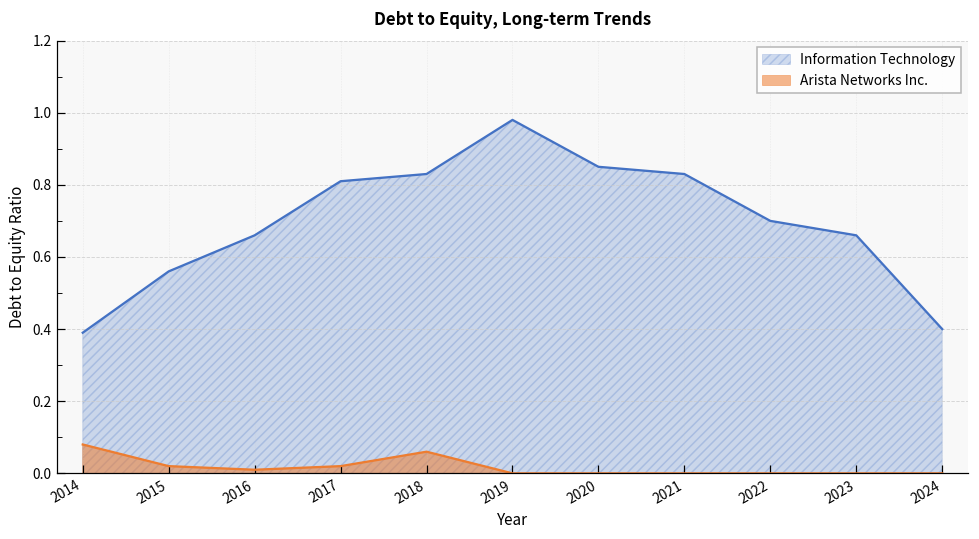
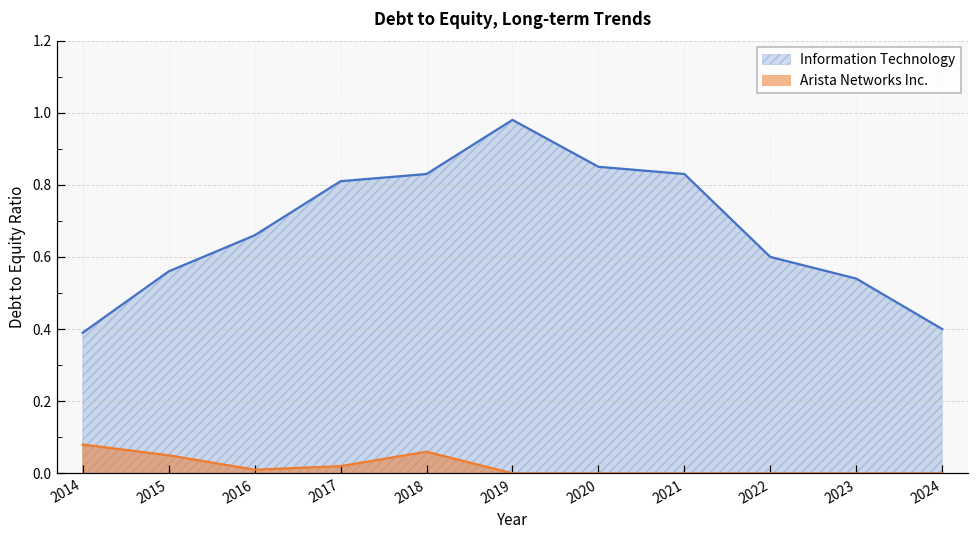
  {
    "Information Technology": {
      "2014": 0.39,
      "2015": 0.56,
      "2016": 0.66,
      "2017": 0.81,
      "2018": 0.83,
      "2019": 0.98,
      "2020": 0.85,
      "2021": 0.83,
-     "2022": 0.7,
-     "2023": 0.66,
+     "2022": 0.6,
+     "2023": 0.54,
      "2024": 0.40
    },
    "Arista Networks Inc.": {
      "2014": 0.08,
-     "2015": 0.02,
+     "2015": 0.05,
      "2016": 0.01,
      "2017": 0.02,
      "2018": 0.06,
      "2019": 0.00,
      "2020": 0.00,
      "2021": 0.00,
      "2022": 0.00,
      "2023": 0.00,
      "2024": 0.00
    }
  }
